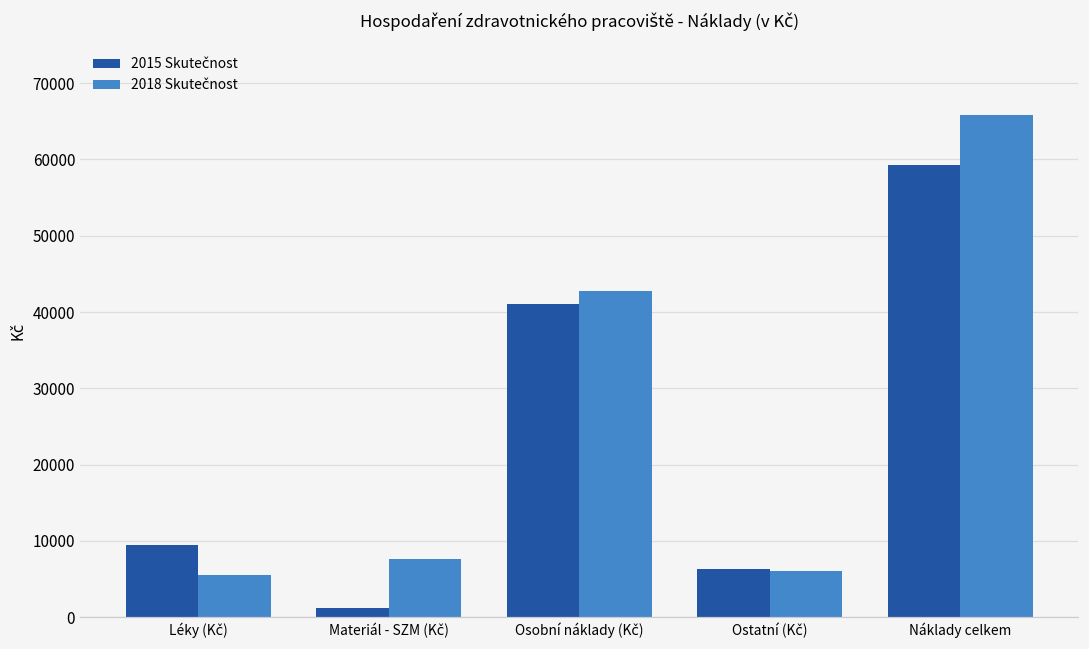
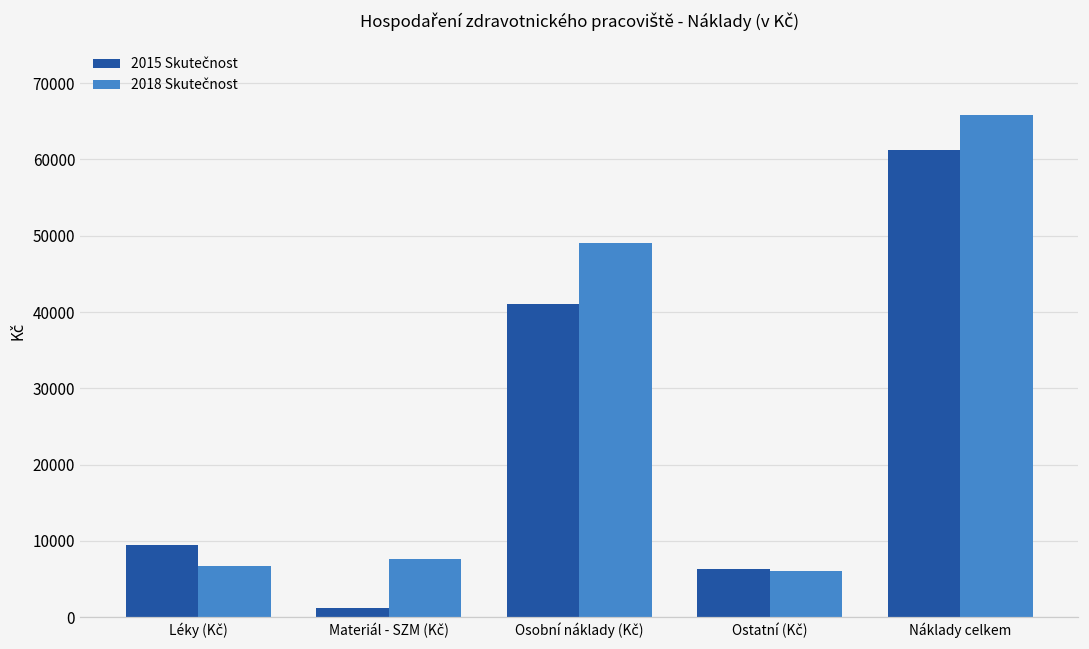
  {
    "2015 Skutečnost": {
      "Léky (Kč)": 9000,
      "Materiál - SZM (Kč)": 1000,
      "Osobní náklady (Kč)": 41000,
      "Ostatní (Kč)": 6000,
-     "Náklady celkem": 59000
+     "Náklady celkem": 61000
    },
    "2018 Skutečnost": {
-     "Léky (Kč)": 6000,
+     "Léky (Kč)": 7000,
      "Materiál - SZM (Kč)": 8000,
-     "Osobní náklady (Kč)": 43000,
+     "Osobní náklady (Kč)": 49000,
      "Ostatní (Kč)": 6000,
      "Náklady celkem": 66000
    }
  }
